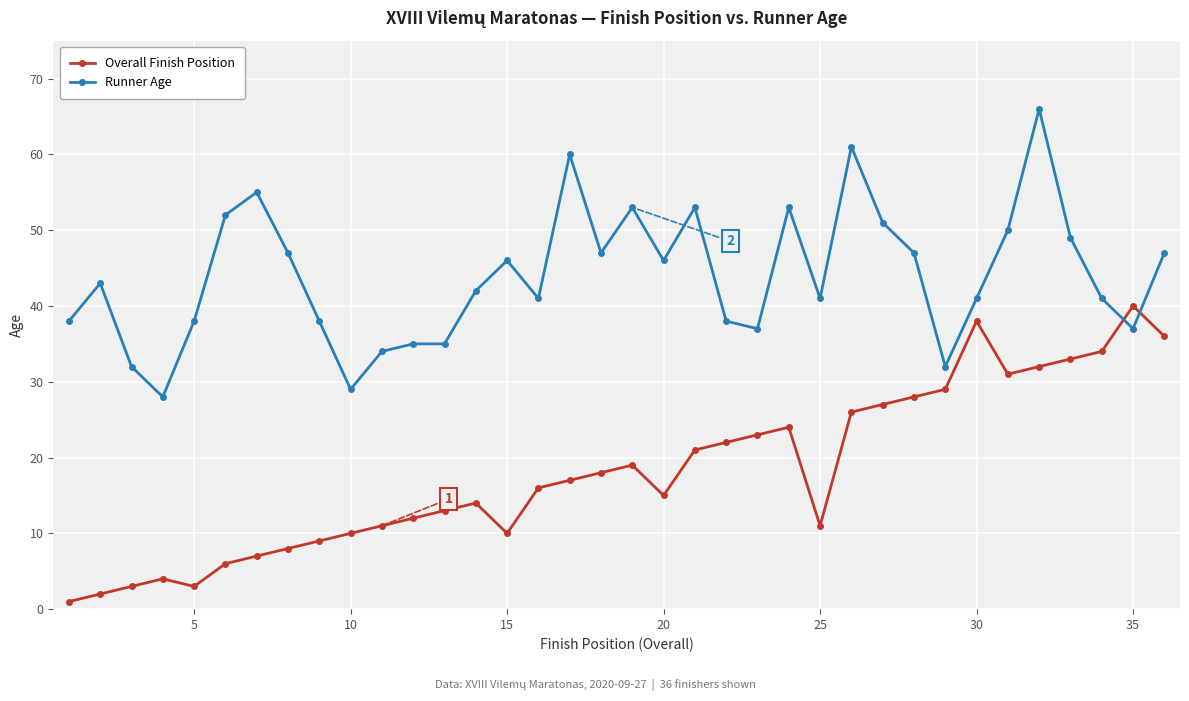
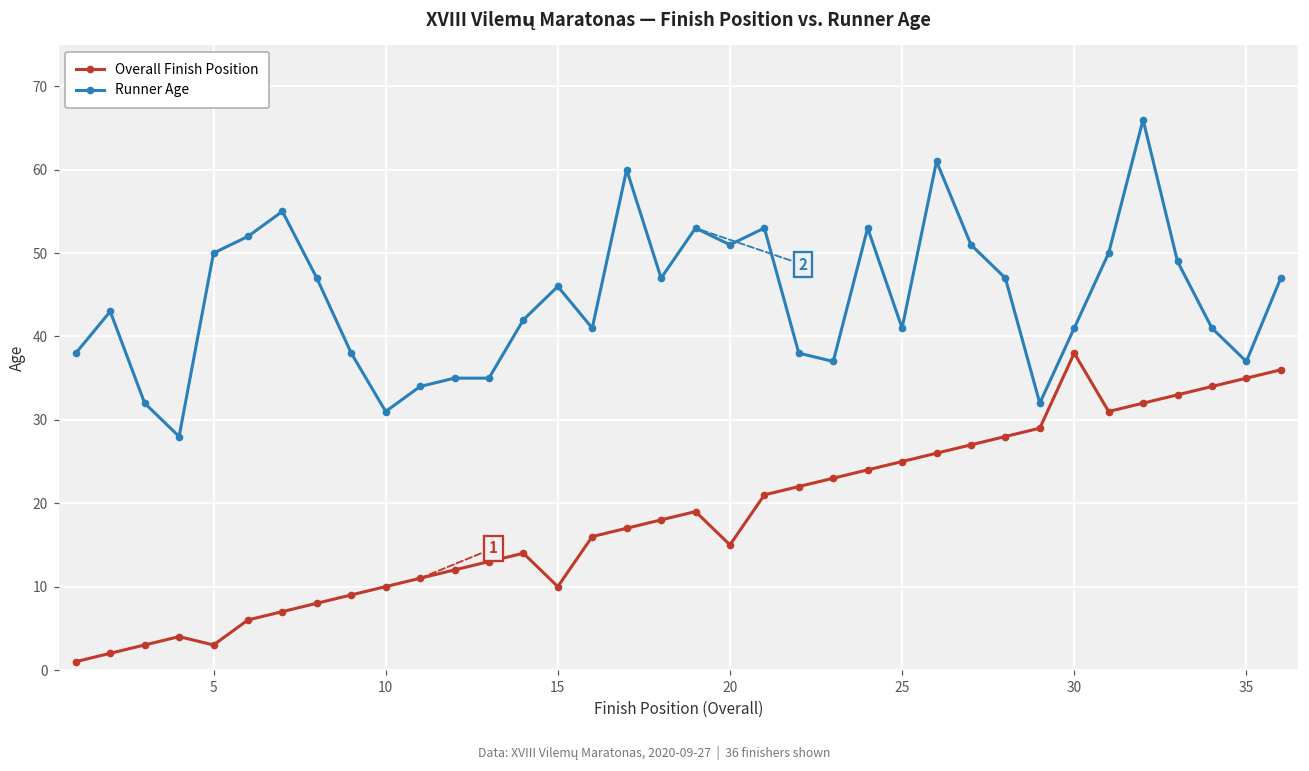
  {
    "Overall Finish Position": {
      "5": 3,
      "10": 10,
      "15": 10,
      "20": 15,
-     "25": 11,
+     "25": 25,
      "30": 38,
-     "35": 40
+     "35": 35
    },
    "Runner Age": {
-     "5": 38,
-     "10": 29,
+     "5": 50,
+     "10": 31,
      "15": 46,
-     "20": 46,
+     "20": 51,
      "25": 41,
      "30": 41,
      "35": 37
    }
  }
